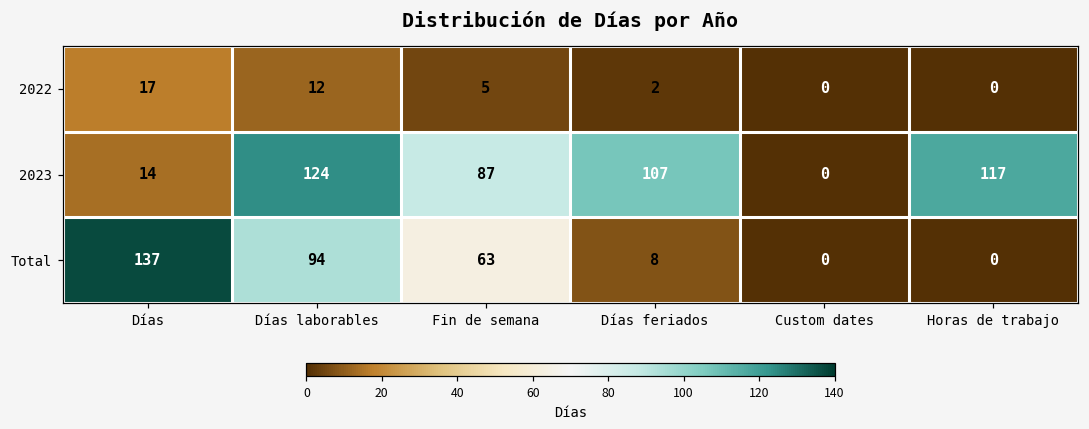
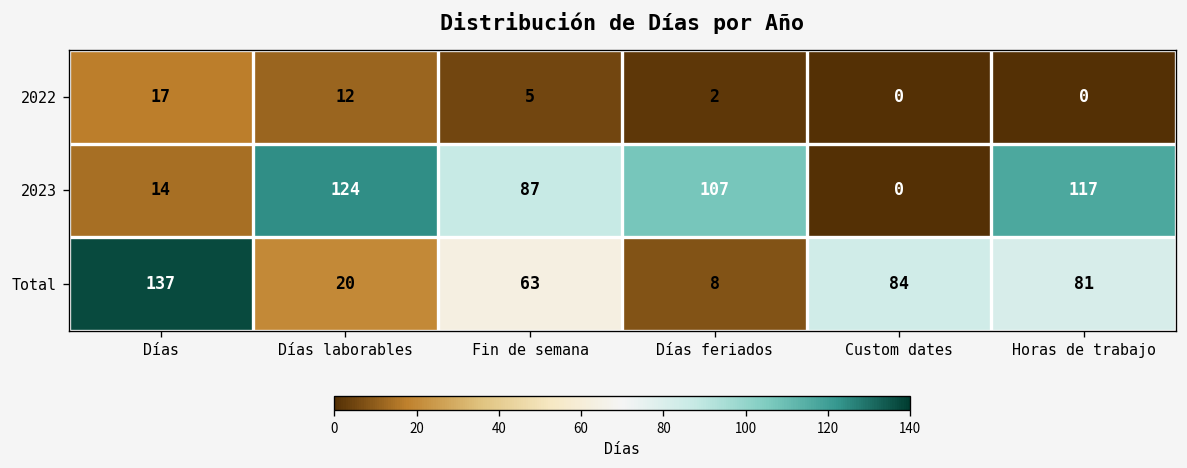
  {
    "2022": {
      "Días": 17,
      "Días laborables": 12,
      "Fin de semana": 5,
      "Días feriados": 2,
      "Custom dates": 0,
      "Horas de trabajo": 0
    },
    "2023": {
      "Días": 14,
      "Días laborables": 124,
      "Fin de semana": 87,
      "Días feriados": 107,
      "Custom dates": 0,
      "Horas de trabajo": 117
    },
    "Total": {
      "Días": 137,
-     "Días laborables": 94,
+     "Días laborables": 20,
      "Fin de semana": 63,
      "Días feriados": 8,
-     "Custom dates": 0,
-     "Horas de trabajo": 0
+     "Custom dates": 84,
+     "Horas de trabajo": 81
    }
  }
